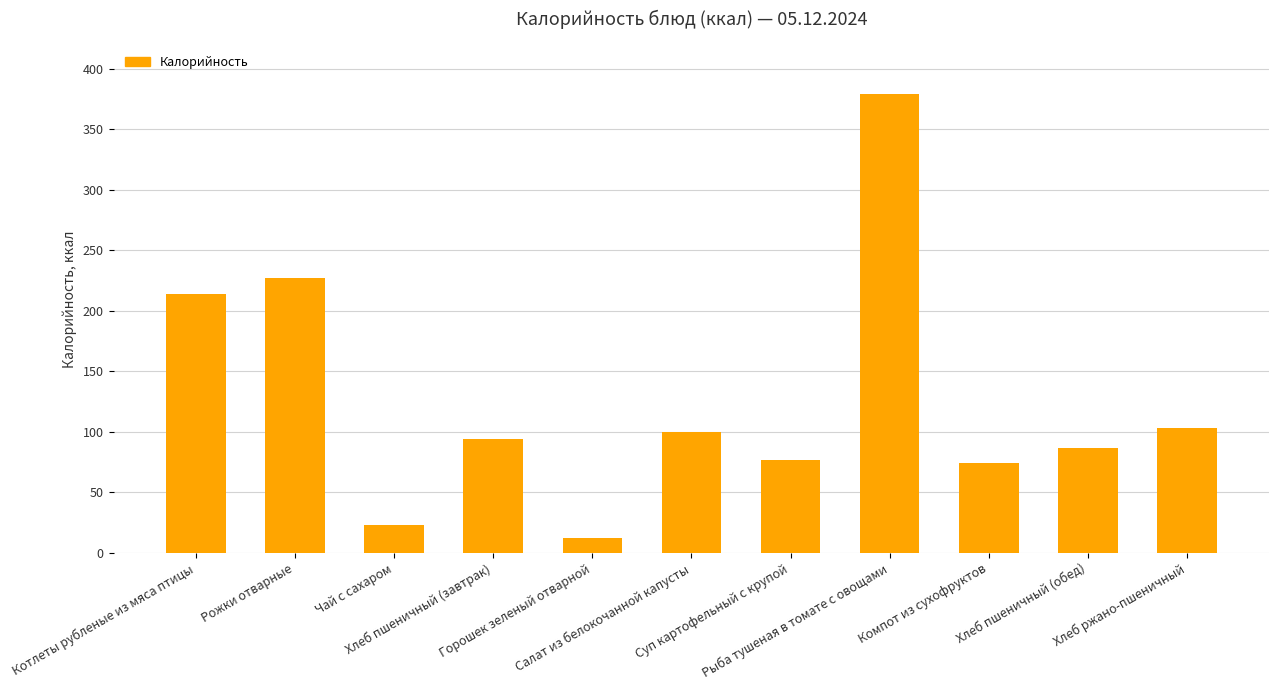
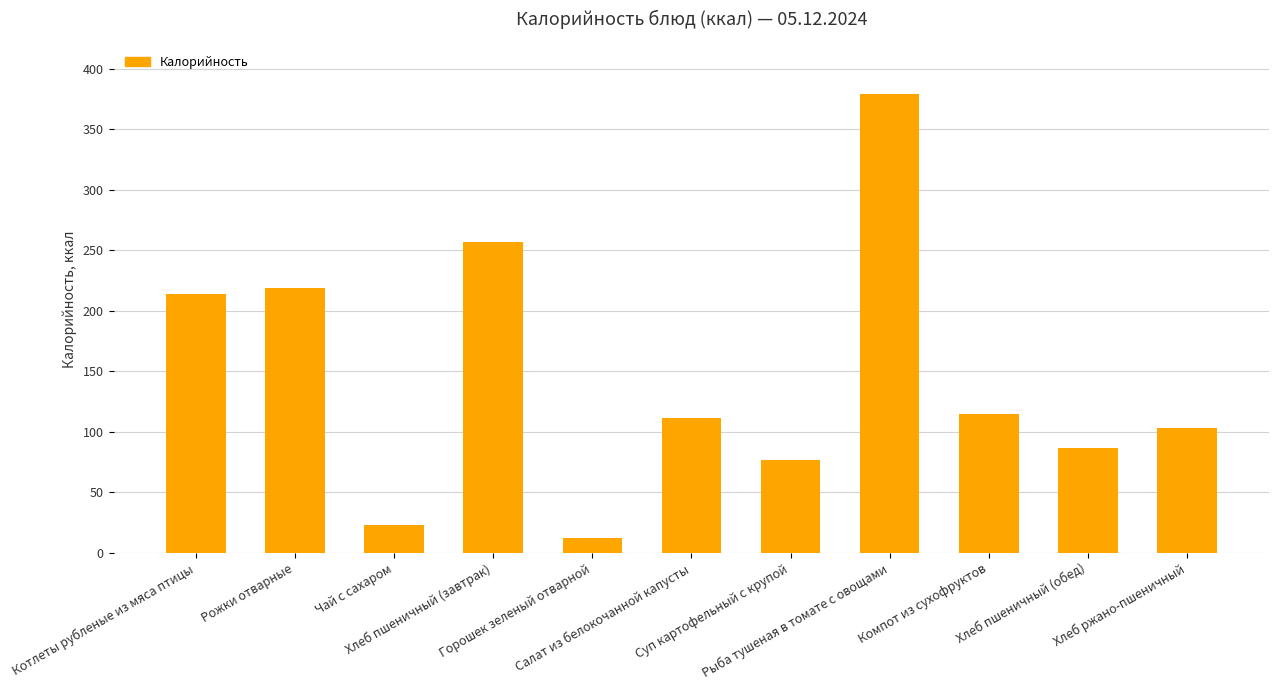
  {
    "Котлеты рубленые из мяса птицы": 214,
-   "Рожки отварные": 227,
+   "Рожки отварные": 219,
    "Чай с сахаром": 23,
-   "Хлеб пшеничный (завтрак)": 94,
+   "Хлеб пшеничный (завтрак)": 257,
    "Горошек зеленый отварной": 12,
-   "Салат из белокочанной капусты": 100,
+   "Салат из белокочанной капусты": 112,
    "Суп картофельный с крупой": 77,
    "Рыба тушеная в томате с овощами": 379,
-   "Компот из сухофруктов": 75,
+   "Компот из сухофруктов": 115,
    "Хлеб пшеничный (обед)": 87,
    "Хлеб ржано-пшеничный": 104
  }
